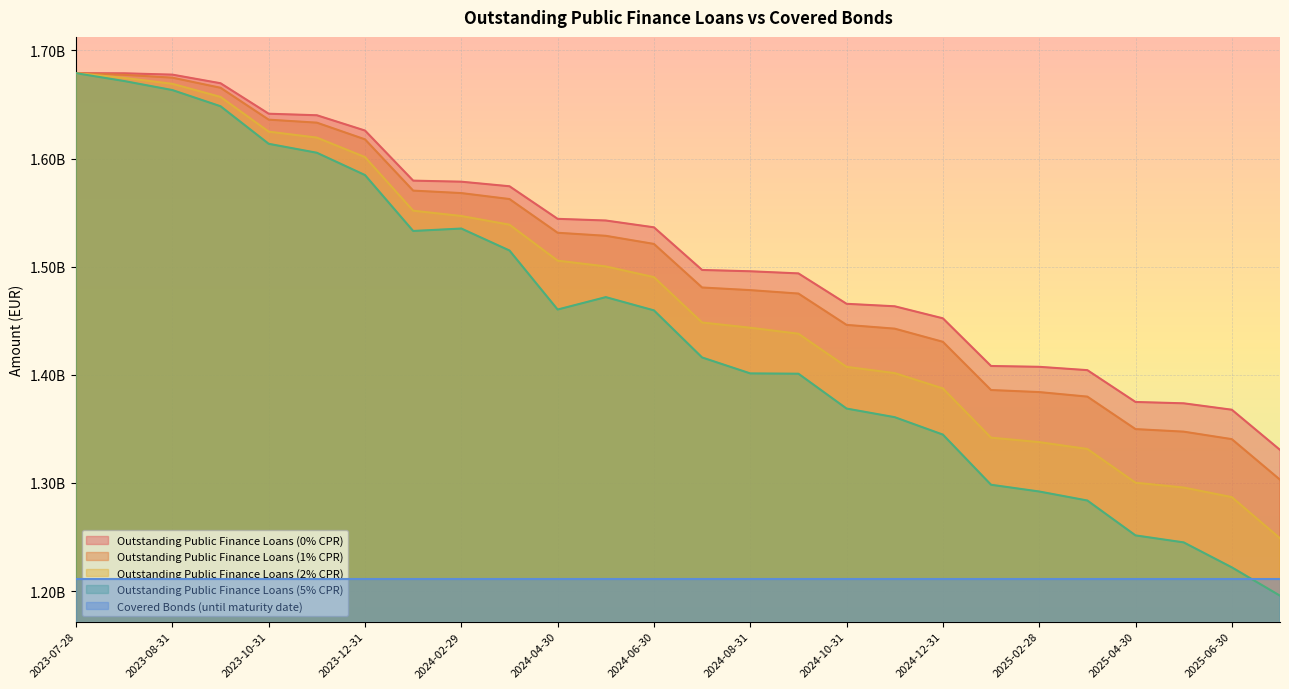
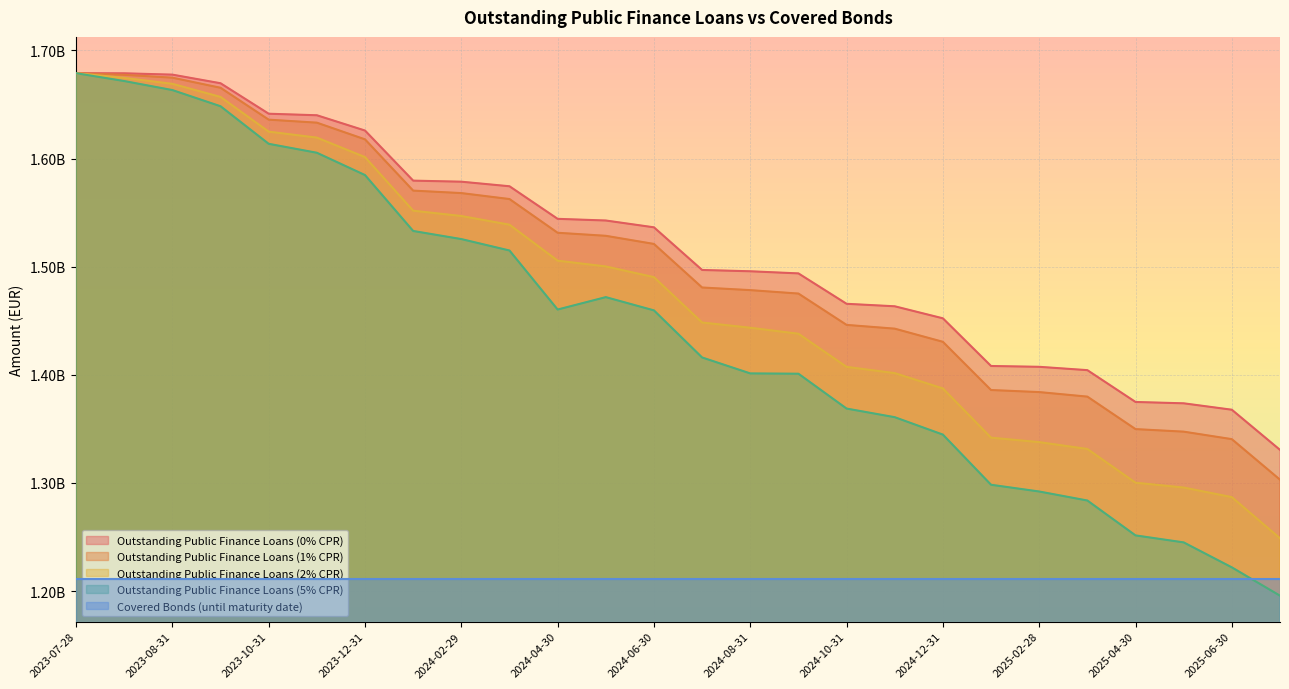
  {
    "Outstanding Public Finance Loans (5% CPR)": {
      "2023-08-31": 1663000000,
      "2023-10-31": 1614000000,
      "2023-12-31": 1585000000,
-     "2024-02-29": 1535000000,
+     "2024-02-29": 1526000000,
      "2024-04-30": 1460000000,
      "2024-06-30": 1460000000,
      "2024-08-31": 1401000000,
      "2024-10-31": 1369000000,
      "2024-12-31": 1345000000,
      "2025-02-28": 1292000000,
      "2025-04-30": 1251000000,
      "2025-06-30": 1222000000
    },
    "Covered Bonds (until maturity date)": {
      "2023-07-28": 1211000000,
      "2023-12-31": 1211000000,
      "2024-02-29": 1211000000,
      "2024-04-30": 1211000000,
      "2024-06-30": 1211000000,
      "2024-08-31": 1211000000,
      "2024-10-31": 1211000000,
      "2024-12-31": 1211000000,
      "2025-02-28": 1211000000,
      "2025-04-30": 1211000000,
      "2025-06-30": 1211000000
    }
  }
